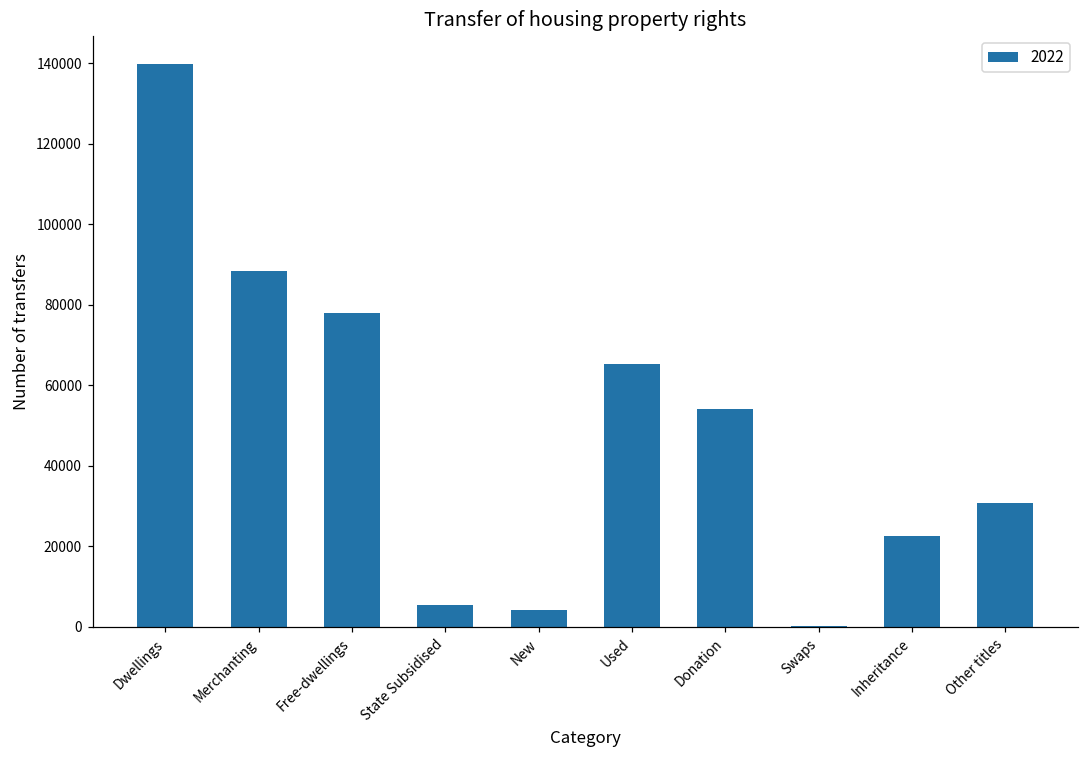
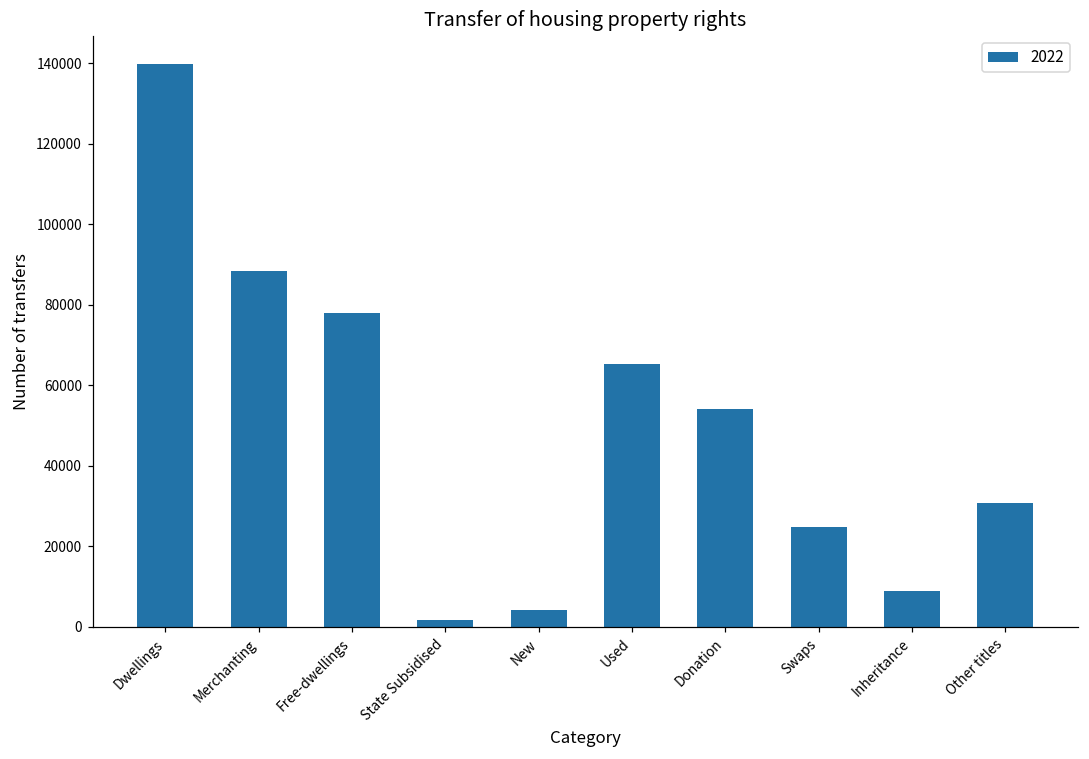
  {
    "Dwellings": 140000,
    "Merchanting": 88000,
    "Free-dwellings": 78000,
-   "State Subsidised": 5000,
+   "State Subsidised": 2000,
    "New": 4000,
    "Used": 65000,
    "Donation": 54000,
-   "Swaps": 0,
-   "Inheritance": 23000,
+   "Swaps": 25000,
+   "Inheritance": 9000,
    "Other titles": 31000
  }
